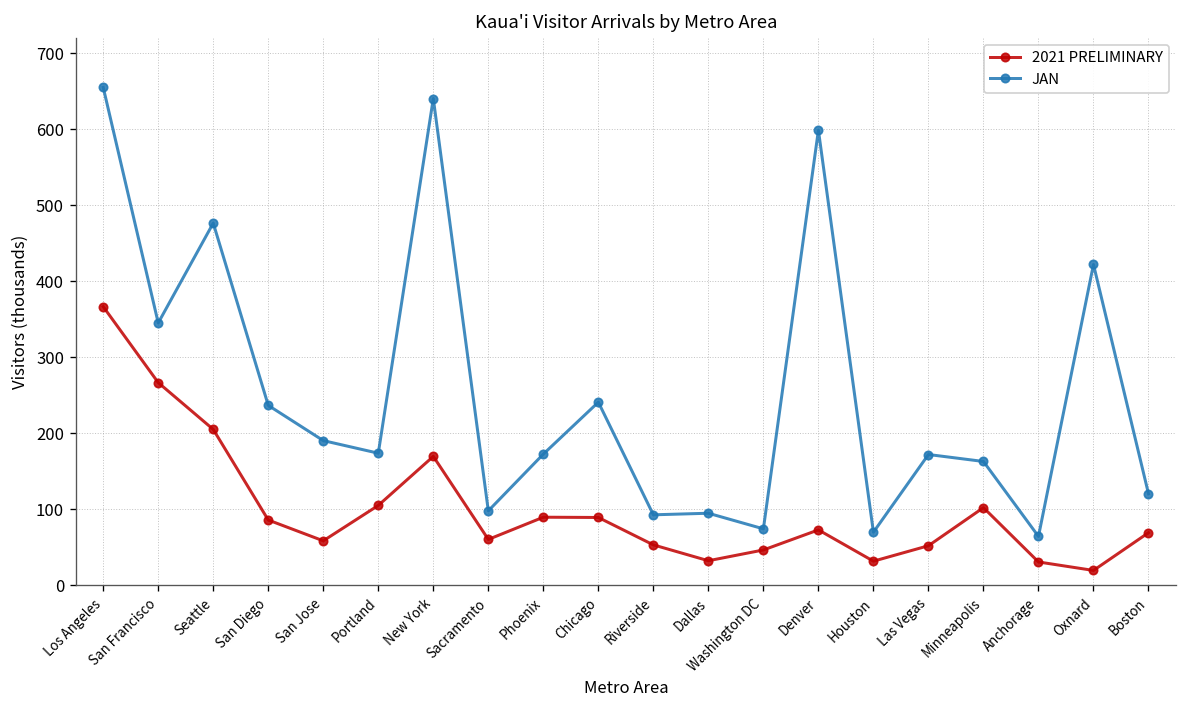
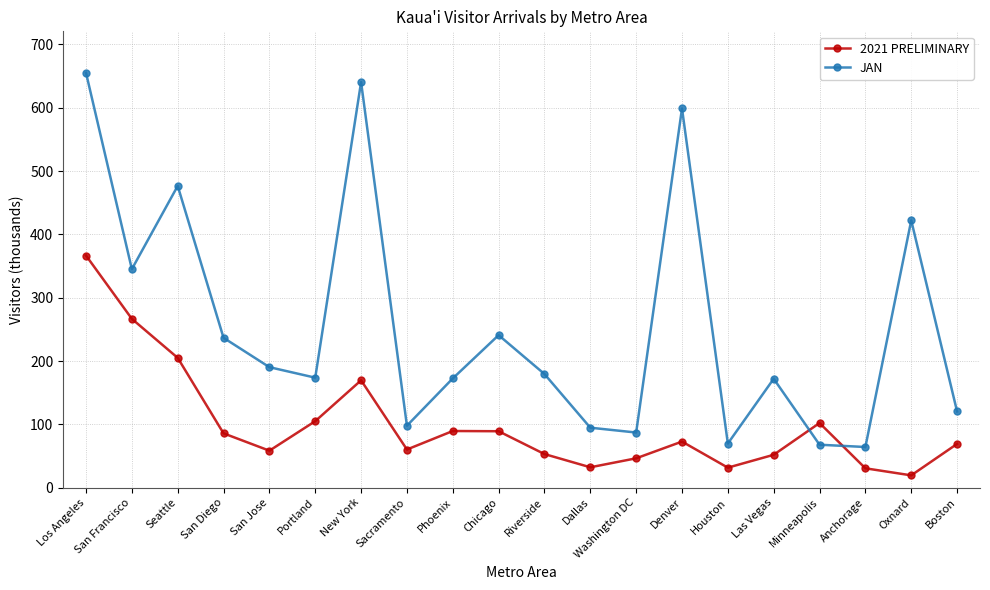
  {
    "2021 PRELIMINARY": {
      "Los Angeles": 370,
      "San Francisco": 270,
      "Seattle": 210,
      "San Diego": 90,
      "San Jose": 60,
      "Portland": 110,
      "New York": 170,
      "Sacramento": 60,
      "Phoenix": 90,
      "Chicago": 90,
      "Riverside": 50,
      "Dallas": 30,
      "Washington DC": 50,
      "Denver": 70,
      "Houston": 30,
      "Las Vegas": 50,
      "Minneapolis": 100,
      "Anchorage": 30,
      "Oxnard": 20,
      "Boston": 70
    },
    "JAN": {
      "Los Angeles": 660,
      "San Francisco": 350,
      "Seattle": 480,
      "San Diego": 240,
      "San Jose": 190,
      "Portland": 170,
      "New York": 640,
      "Sacramento": 100,
      "Phoenix": 170,
      "Chicago": 240,
-     "Riverside": 90,
+     "Riverside": 180,
      "Dallas": 90,
-     "Washington DC": 70,
+     "Washington DC": 90,
      "Denver": 600,
      "Houston": 70,
      "Las Vegas": 170,
-     "Minneapolis": 160,
+     "Minneapolis": 70,
      "Anchorage": 60,
      "Oxnard": 420,
      "Boston": 120
    }
  }
